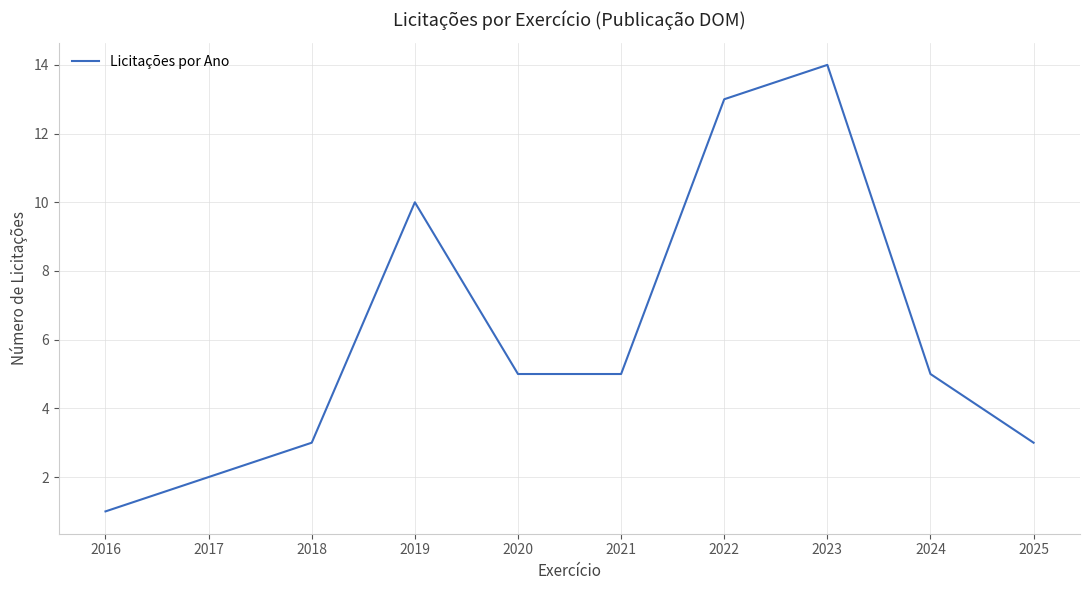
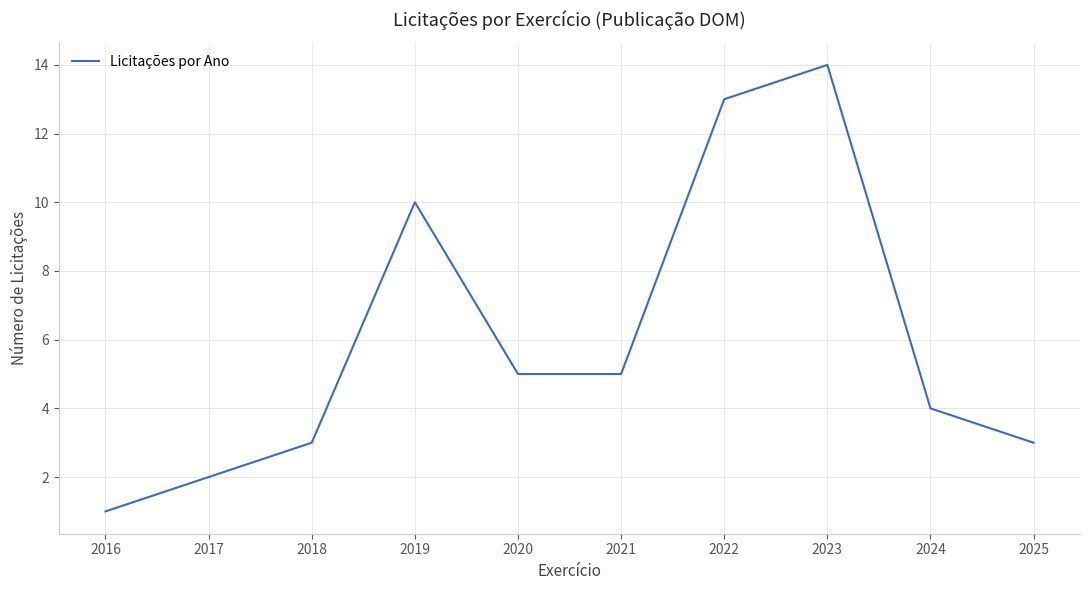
  {
    "2016": 1,
    "2017": 2,
    "2018": 3,
    "2019": 10,
    "2020": 5,
    "2021": 5,
    "2022": 13,
    "2023": 14,
-   "2024": 5,
+   "2024": 4,
    "2025": 3
  }
